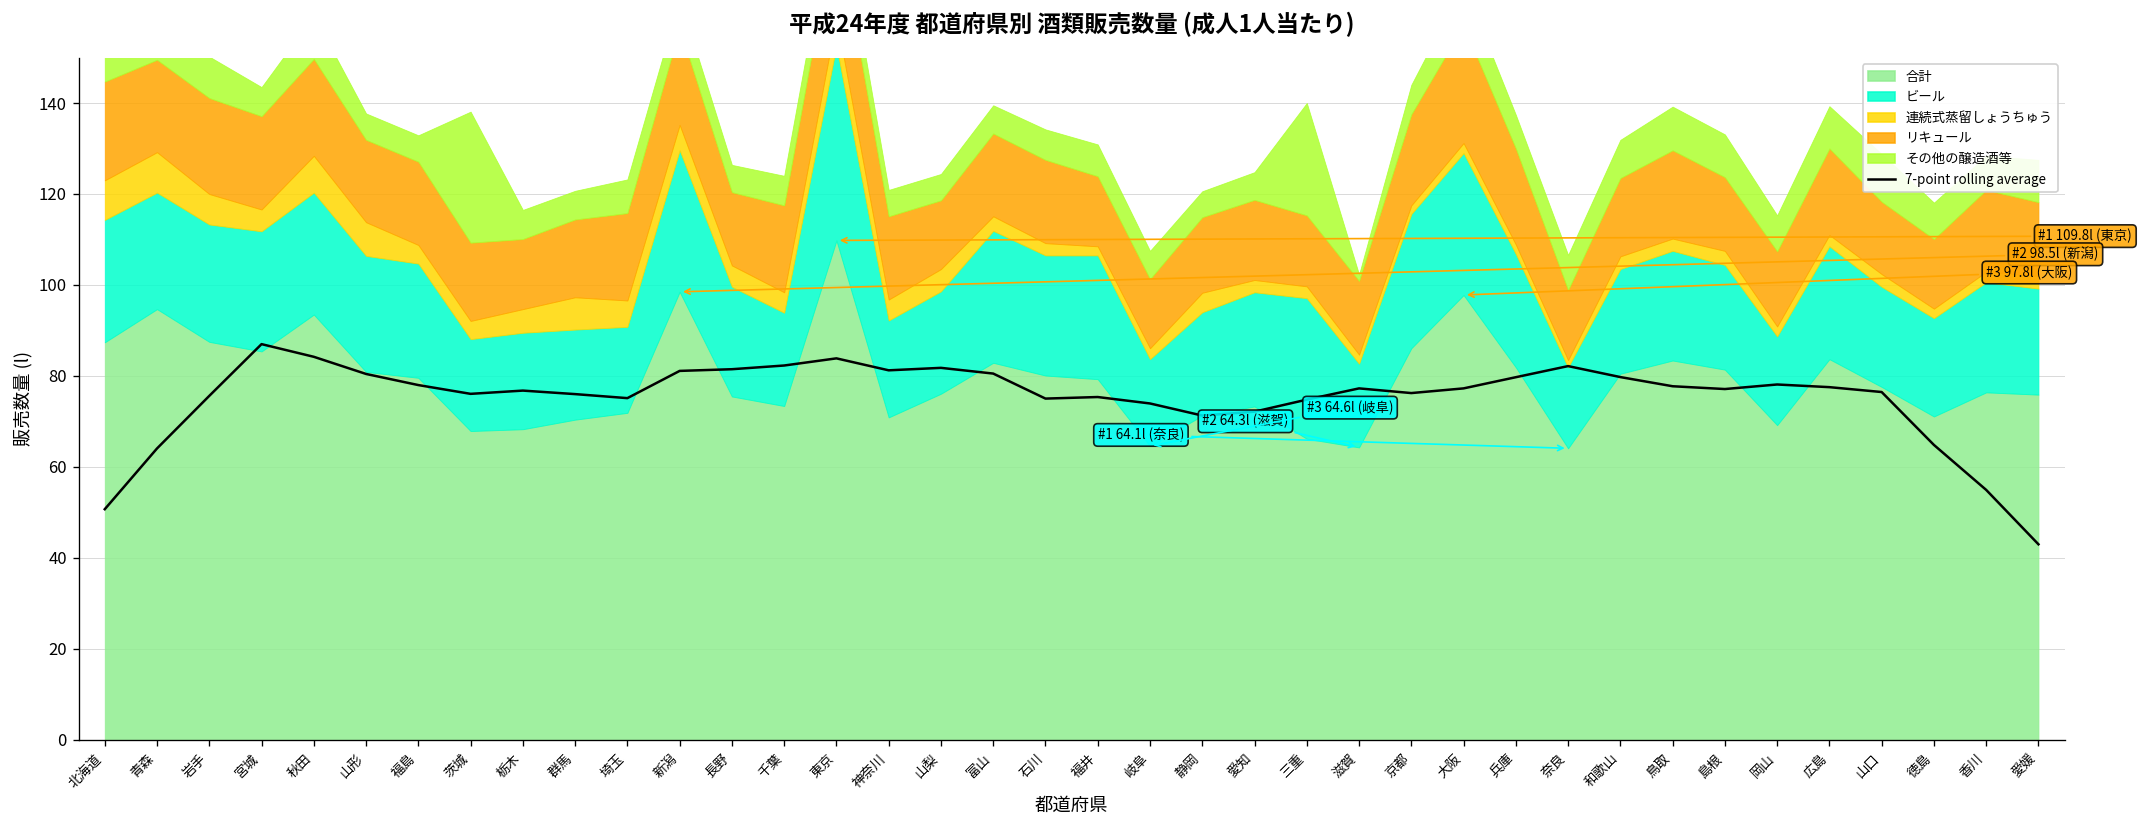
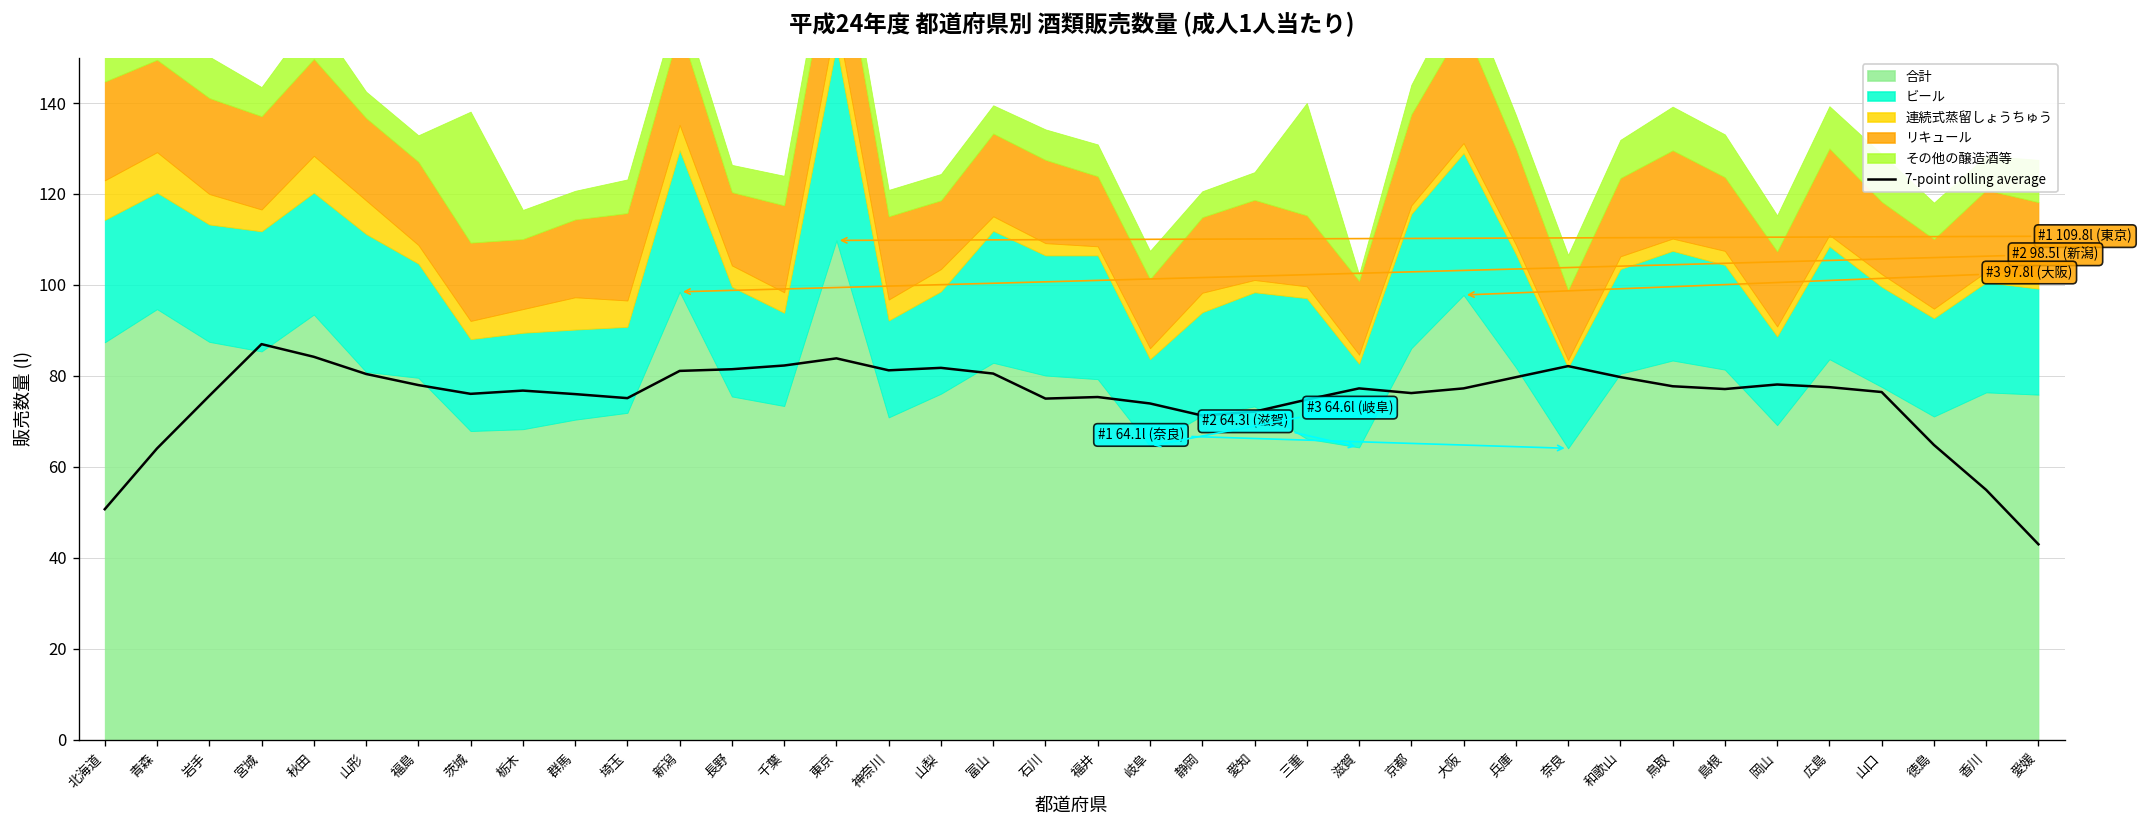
  {
    "7-point rolling average": {
      "北海道": 51,
      "青森": 64,
      "岩手": 76,
      "宮城": 87,
      "秋田": 84,
      "福島": 78,
      "茨城": 76,
      "栃木": 77,
      "群馬": 76,
      "埼玉": 75,
      "新潟": 81,
      "長野": 81,
      "千葉": 82,
      "東京": 84,
      "神奈川": 81,
      "山梨": 82,
      "富山": 81,
      "石川": 75,
      "福井": 75,
      "岐阜": 74,
      "滋賀": 77,
      "京都": 76,
      "大阪": 77,
      "兵庫": 80,
      "和歌山": 80,
      "鳥取": 78,
      "島根": 77,
      "岡山": 78,
      "広島": 78,
      "山口": 76,
      "徳島": 65,
      "香川": 55,
      "愛媛": 43
    },
    "合計": {
      "北海道": 87,
      "青森": 95,
      "岩手": 88,
      "宮城": 85,
      "秋田": 94,
      "福島": 80,
      "茨城": 68,
      "栃木": 68,
      "群馬": 70,
      "埼玉": 72,
      "新潟": 99,
      "長野": 76,
      "千葉": 73,
      "東京": 110,
      "神奈川": 71,
      "山梨": 76,
      "富山": 83,
      "石川": 80,
      "福井": 79,
      "京都": 86,
      "大阪": 98,
      "兵庫": 82,
      "奈良": 64,
      "和歌山": 81,
      "鳥取": 83,
      "島根": 81,
      "岡山": 69,
      "広島": 84,
      "山口": 78,
      "徳島": 71,
      "香川": 76,
      "愛媛": 76
    },
    "ビール": {
      "北海道": 27,
      "青森": 26,
      "岩手": 26,
      "宮城": 26,
      "秋田": 27,
-     "山形": 26,
+     "山形": 30,
      "福島": 25,
      "茨城": 20,
      "栃木": 21,
      "群馬": 20,
      "埼玉": 19,
      "新潟": 31,
      "千葉": 21,
      "神奈川": 21,
      "岐阜": 19,
      "静岡": 23,
      "三重": 31,
      "滋賀": 18,
      "京都": 30,
      "大阪": 31,
      "岡山": 20,
      "徳島": 22
    },
    "その他の醸造酒等": {
      "岩手": 9,
      "宮城": 6,
      "山形": 6,
      "福島": 6,
      "茨城": 29,
      "栃木": 6,
      "群馬": 6,
      "埼玉": 7,
      "長野": 6,
      "千葉": 7,
      "神奈川": 6,
      "山梨": 6,
      "富山": 6,
      "石川": 7,
      "福井": 7,
      "静岡": 6,
      "愛知": 6,
      "三重": 25,
      "京都": 7,
      "兵庫": 7,
      "和歌山": 8,
      "鳥取": 10,
      "島根": 9,
      "岡山": 8,
      "広島": 9,
      "徳島": 8
    }
  }
